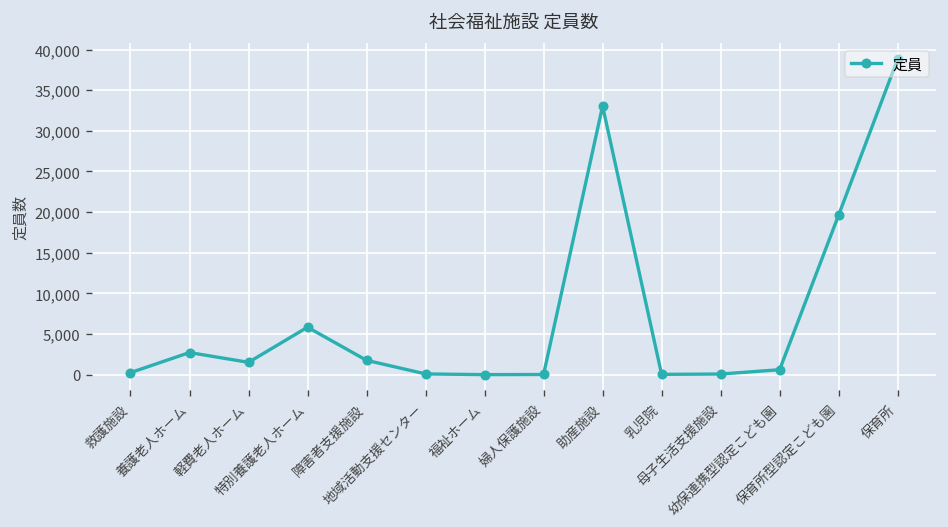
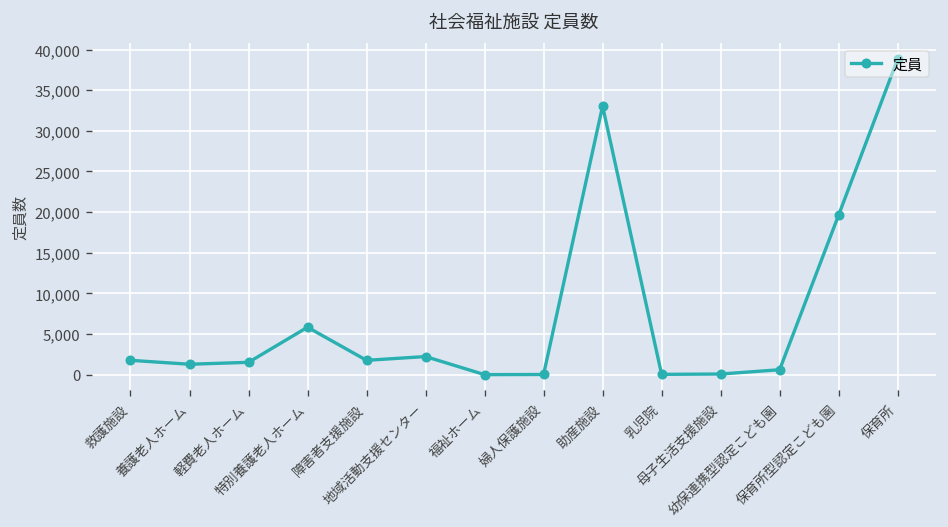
  {
-   "救護施設": "0",
-   "養護老人ホーム": "3,000",
+   "救護施設": "2,000",
+   "養護老人ホーム": "1,000",
    "軽費老人ホーム": "2,000",
    "特別養護老人ホーム": "6,000",
    "障害者支援施設": "2,000",
-   "地域活動支援センター": "0",
+   "地域活動支援センター": "2,000",
    "福祉ホーム": "0",
    "婦人保護施設": "0",
    "助産施設": "33,000",
    "乳児院": "0",
    "母子生活支援施設": "0",
    "幼保連携型認定こども園": "1,000",
    "保育所型認定こども園": "20,000"
  }
